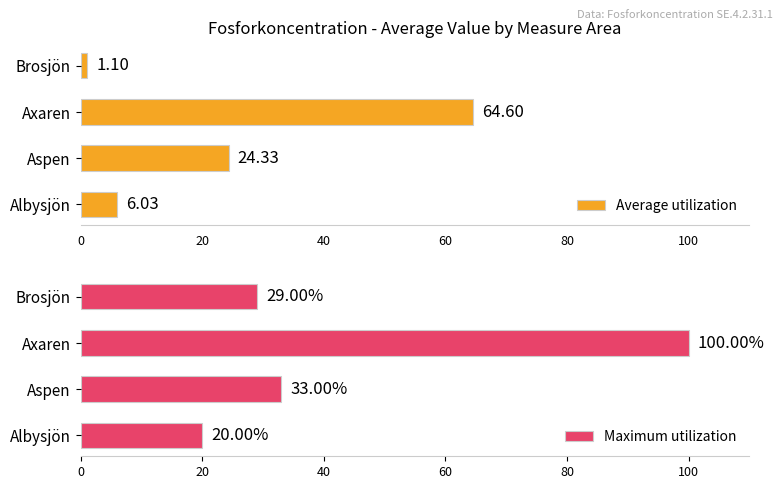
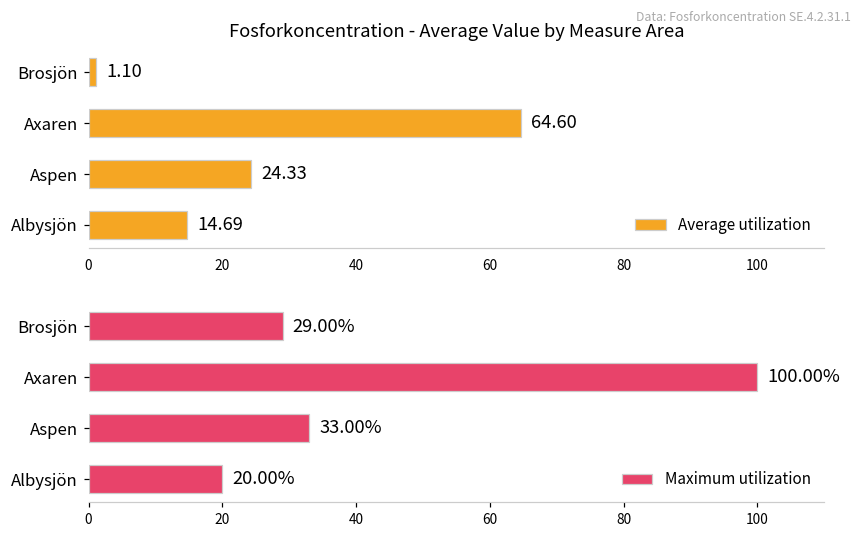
  {
    "Fosforkoncentration - Average Value by Measure Area": {
      "Brosjön": 1.10,
      "Axaren": 64.60,
      "Aspen": 24.33,
-     "Albysjön": 6.03
+     "Albysjön": 14.69
    }
  }
